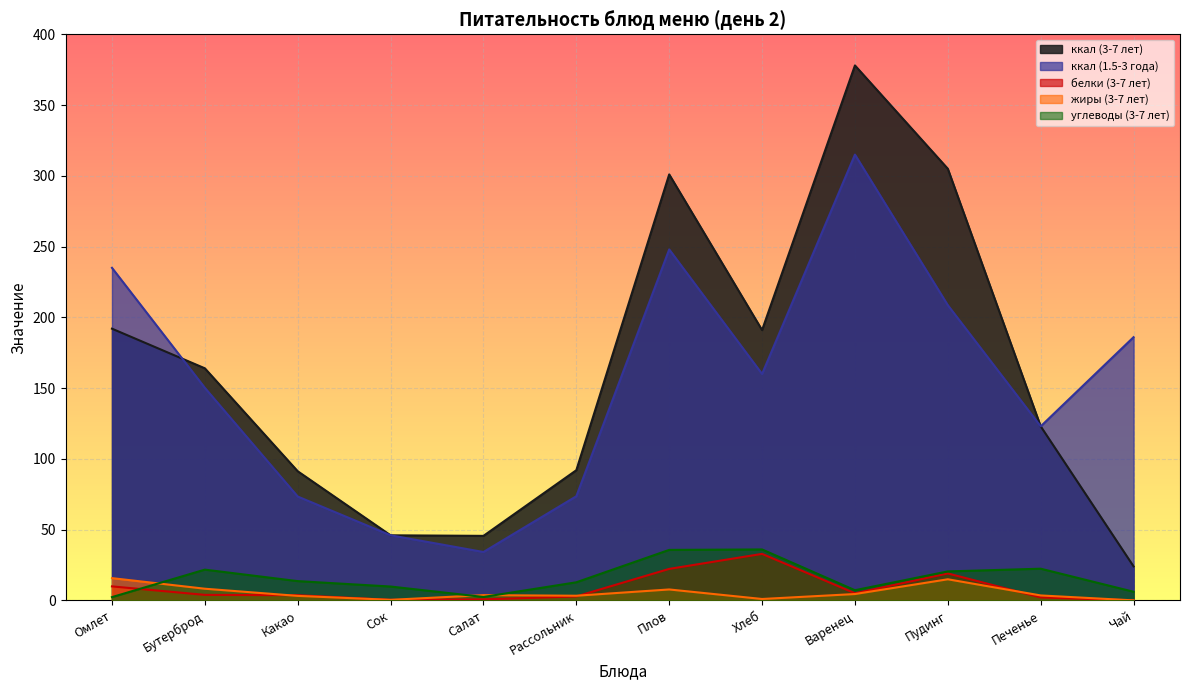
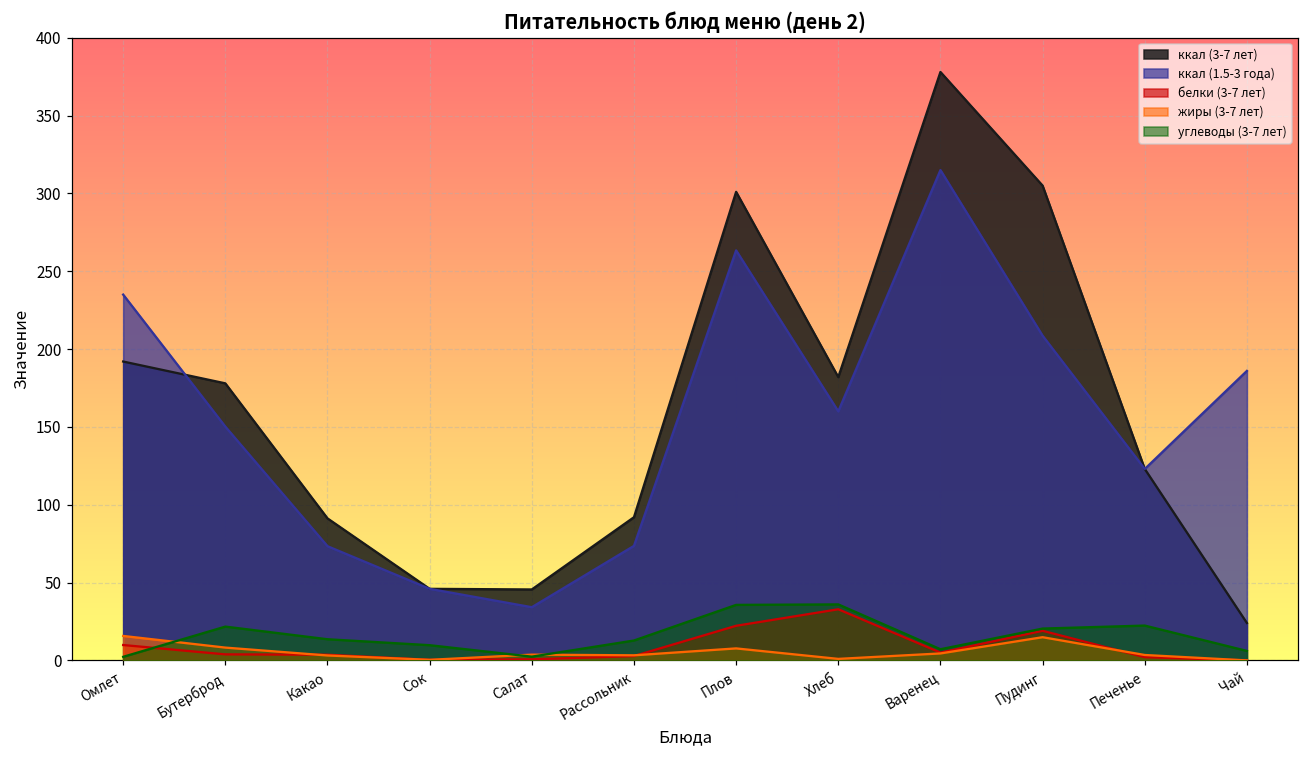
  {
    "ккал (3-7 лет)": {
      "Омлет": 192,
-     "Бутерброд": 164,
+     "Бутерброд": 178,
      "Какао": 91,
      "Салат": 46,
      "Рассольник": 92,
      "Плов": 301,
-     "Хлеб": 191,
+     "Хлеб": 182,
      "Варенец": 378,
      "Пудинг": 305,
      "Чай": 24
    },
    "ккал (1.5-3 года)": {
      "Омлет": 235,
      "Бутерброд": 150,
      "Какао": 73,
      "Салат": 34,
      "Рассольник": 74,
-     "Плов": 248,
+     "Плов": 263,
      "Хлеб": 160,
      "Варенец": 315,
      "Пудинг": 209,
      "Чай": 186
    },
    "белки (3-7 лет)": {
      "Омлет": 10,
      "Бутерброд": 4,
      "Плов": 22,
      "Хлеб": 33
    },
    "жиры (3-7 лет)": {
      "Омлет": 16,
      "Бутерброд": 8,
      "Плов": 8,
      "Хлеб": 1,
      "Пудинг": 15
    },
    "углеводы (3-7 лет)": {
      "Омлет": 2,
      "Бутерброд": 22,
      "Какао": 14,
      "Сок": 10,
      "Рассольник": 13,
      "Плов": 36,
      "Хлеб": 36,
      "Варенец": 7,
      "Печенье": 22,
      "Чай": 6
    }
  }
